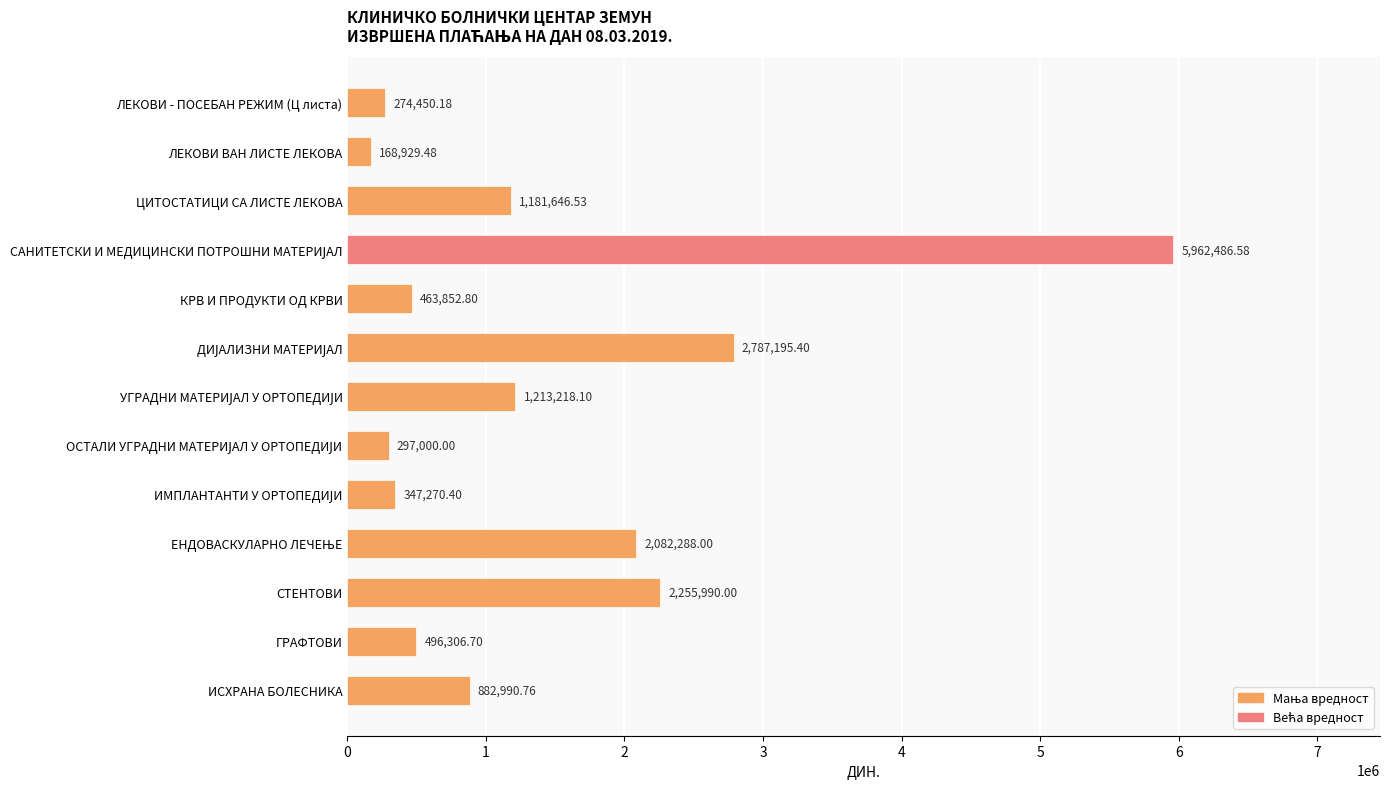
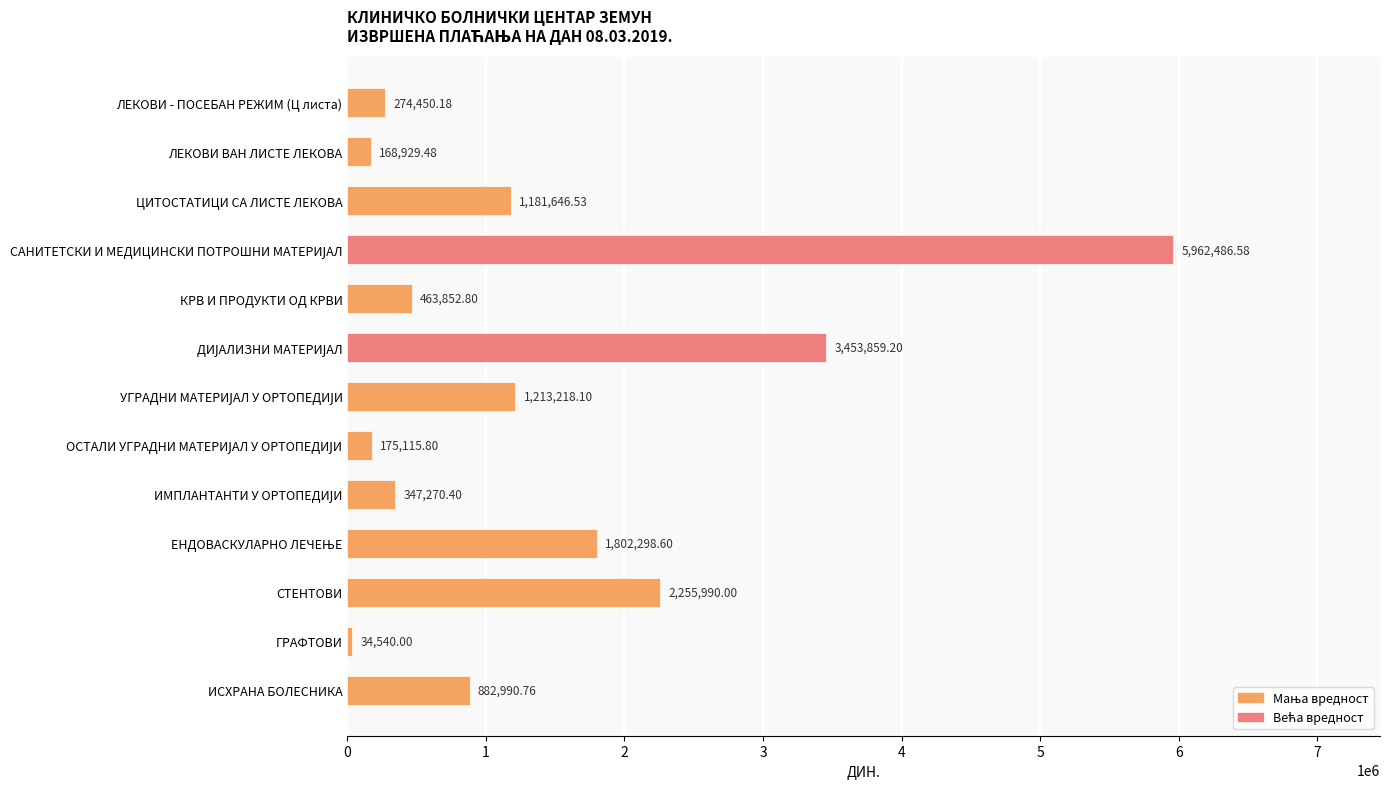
  {
    "ЛЕКОВИ - ПОСЕБАН РЕЖИМ (Ц листа)": "274,450.18",
    "ЛЕКОВИ ВАН ЛИСТЕ ЛЕКОВА": "168,929.48",
    "ЦИТОСТАТИЦИ СА ЛИСТЕ ЛЕКОВА": "1,181,646.53",
    "САНИТЕТСКИ И МЕДИЦИНСКИ ПОТРОШНИ МАТЕРИЈАЛ": "5,962,486.58",
    "КРВ И ПРОДУКТИ ОД КРВИ": "463,852.80",
-   "ДИЈАЛИЗНИ МАТЕРИЈАЛ": "2,787,195.40",
+   "ДИЈАЛИЗНИ МАТЕРИЈАЛ": "3,453,859.20",
    "УГРАДНИ МАТЕРИЈАЛ У ОРТОПЕДИЈИ": "1,213,218.10",
-   "ОСТАЛИ УГРАДНИ МАТЕРИЈАЛ У ОРТОПЕДИЈИ": "297,000.00",
+   "ОСТАЛИ УГРАДНИ МАТЕРИЈАЛ У ОРТОПЕДИЈИ": "175,115.80",
    "ИМПЛАНТАНТИ У ОРТОПЕДИЈИ": "347,270.40",
-   "ЕНДОВАСКУЛАРНО ЛЕЧЕЊЕ": "2,082,288.00",
+   "ЕНДОВАСКУЛАРНО ЛЕЧЕЊЕ": "1,802,298.60",
    "СТЕНТОВИ": "2,255,990.00",
-   "ГРАФТОВИ": "496,306.70",
+   "ГРАФТОВИ": "34,540.00",
    "ИСХРАНА БОЛЕСНИКА": "882,990.76"
  }
